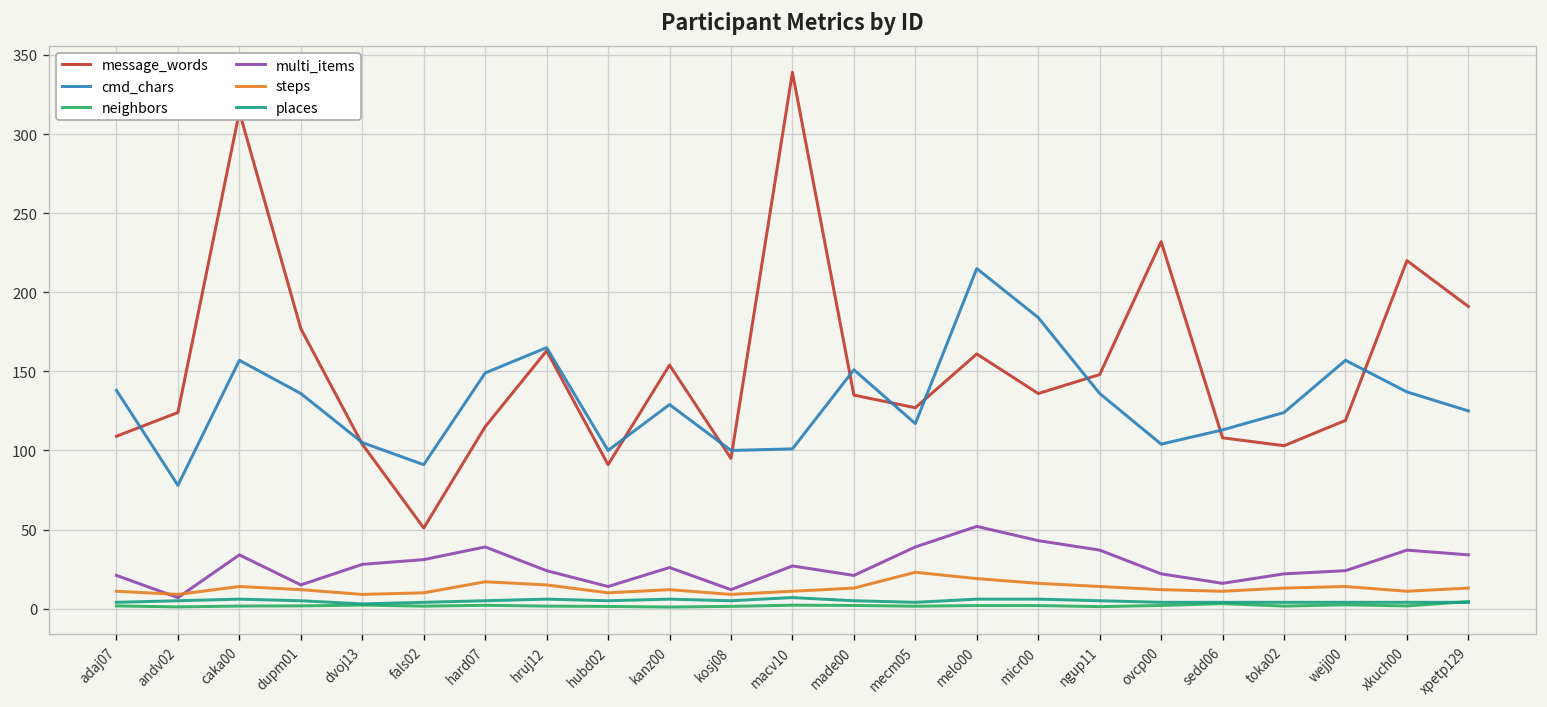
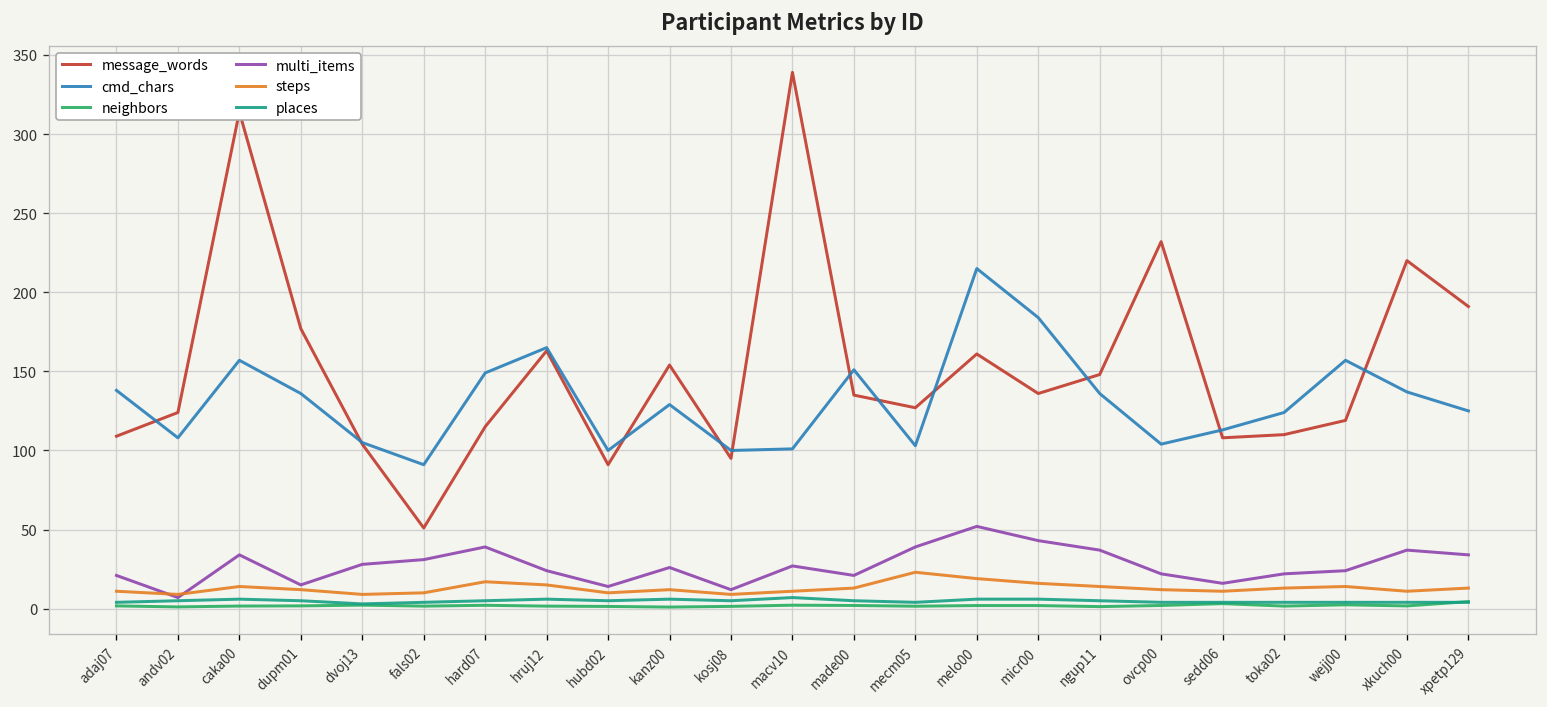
  {
    "message_words": {
      "adaj07": 109,
      "andv02": 124,
      "dupm01": 177,
      "fals02": 51,
      "hard07": 115,
      "hruj12": 163,
      "hubd02": 91,
      "kanz00": 154,
      "kosj08": 95,
      "macv10": 339,
      "made00": 135,
      "mecm05": 127,
      "melo00": 161,
      "micr00": 136,
      "ngup11": 148,
      "ovcp00": 232,
      "sedd06": 108,
-     "toka02": 103,
+     "toka02": 110,
      "wejj00": 119,
      "xkuch00": 220,
      "xpetp129": 191
    },
    "cmd_chars": {
      "adaj07": 138,
-     "andv02": 78,
+     "andv02": 108,
      "caka00": 157,
      "dupm01": 136,
      "fals02": 91,
      "hard07": 149,
      "hruj12": 165,
      "hubd02": 100,
      "kanz00": 129,
      "kosj08": 100,
      "macv10": 101,
      "made00": 151,
-     "mecm05": 117,
+     "mecm05": 103,
      "melo00": 215,
      "micr00": 184,
      "ngup11": 136,
      "ovcp00": 104,
      "sedd06": 113,
      "toka02": 124,
      "wejj00": 157,
      "xkuch00": 137,
      "xpetp129": 125
    },
    "multi_items": {
      "adaj07": 21,
      "andv02": 7,
      "caka00": 34,
      "dupm01": 15,
      "dvoj13": 28,
      "fals02": 31,
      "hard07": 39,
      "hruj12": 24,
      "hubd02": 14,
      "kanz00": 26,
      "kosj08": 12,
      "macv10": 27,
      "made00": 21,
      "mecm05": 39,
      "melo00": 52,
      "micr00": 43,
      "ngup11": 37,
      "ovcp00": 22,
      "sedd06": 16,
      "toka02": 22,
      "wejj00": 24,
      "xkuch00": 37,
      "xpetp129": 34
    },
    "steps": {
      "adaj07": 11,
      "andv02": 9,
      "caka00": 14,
      "dupm01": 12,
      "dvoj13": 9,
      "fals02": 10,
      "hard07": 17,
      "hruj12": 15,
      "hubd02": 10,
      "kanz00": 12,
      "kosj08": 9,
      "macv10": 11,
      "made00": 13,
      "mecm05": 23,
      "melo00": 19,
      "micr00": 16,
      "ngup11": 14,
      "ovcp00": 12,
      "sedd06": 11,
      "toka02": 13,
      "wejj00": 14,
      "xkuch00": 11,
      "xpetp129": 13
    }
  }
